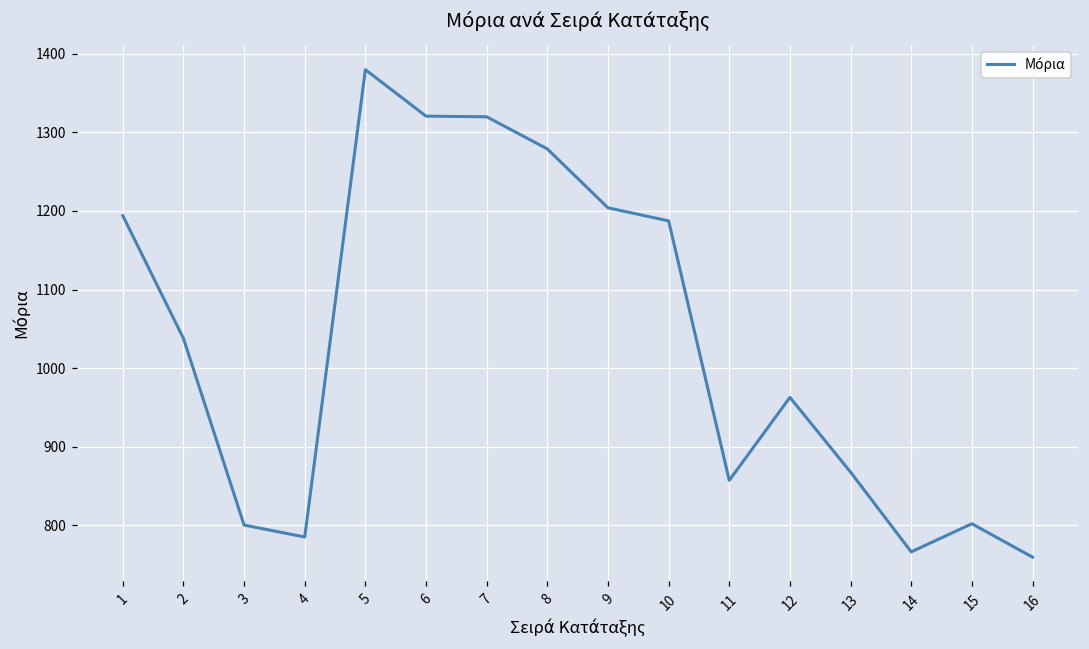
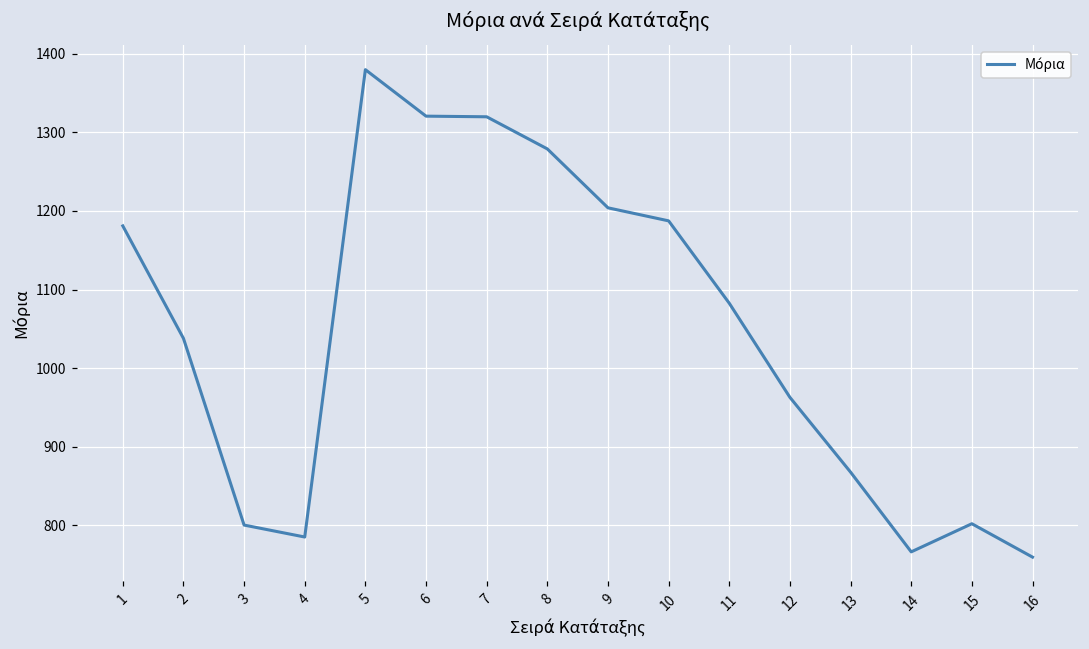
  {
-   "1": 1190,
+   "1": 1180,
    "2": 1040,
    "3": 800,
    "4": 780,
    "5": 1380,
    "6": 1320,
    "7": 1320,
    "8": 1280,
    "9": 1200,
    "10": 1190,
-   "11": 860,
+   "11": 1080,
    "12": 960,
    "13": 870,
    "14": 770,
    "15": 800,
    "16": 760
  }
